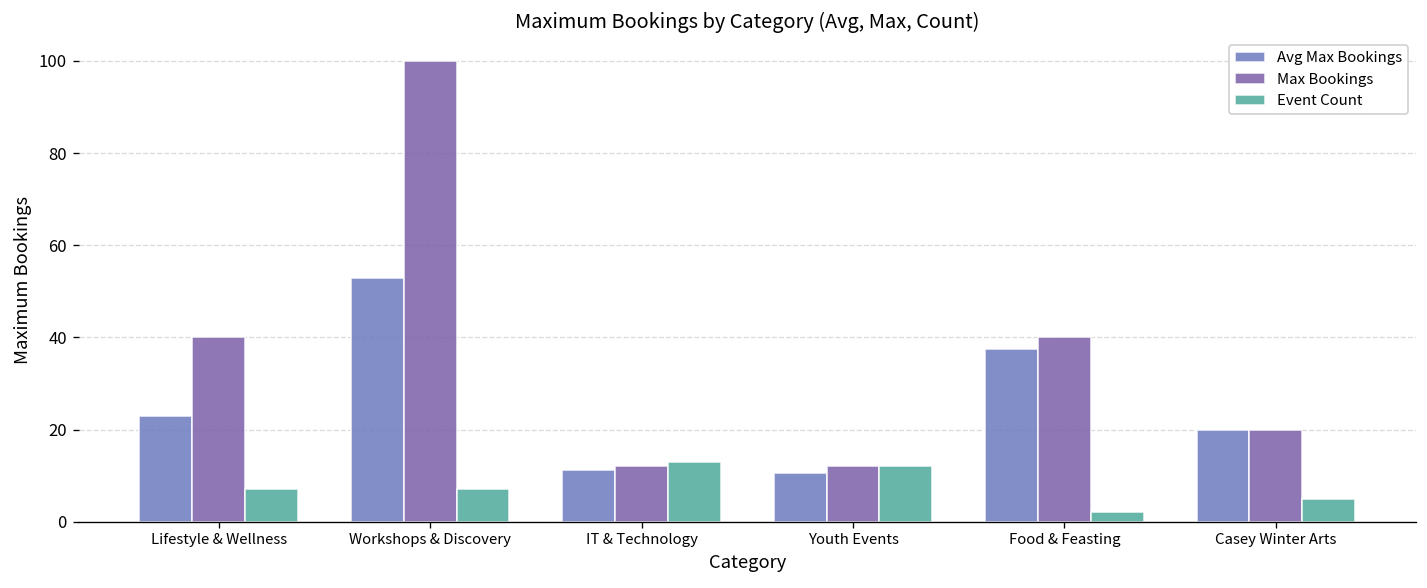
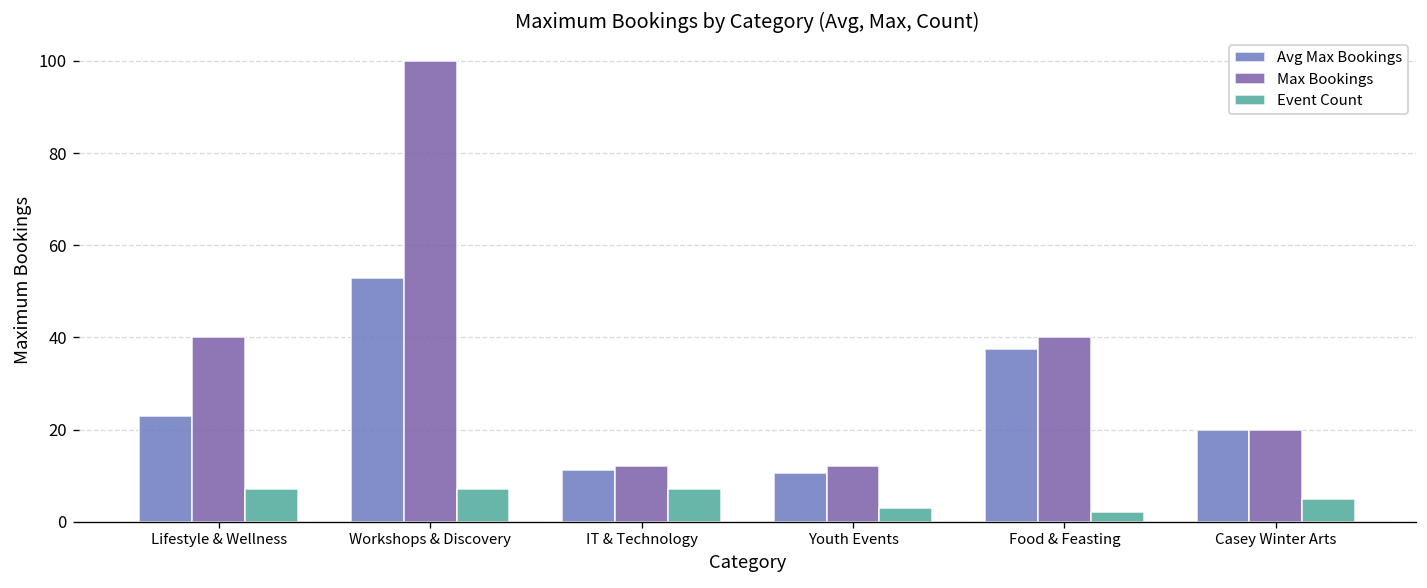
  {
    "Event Count": {
      "Lifestyle & Wellness": 7,
      "Workshops & Discovery": 7,
-     "IT & Technology": 13,
-     "Youth Events": 12,
+     "IT & Technology": 7,
+     "Youth Events": 3,
      "Food & Feasting": 2,
      "Casey Winter Arts": 5
    }
  }
